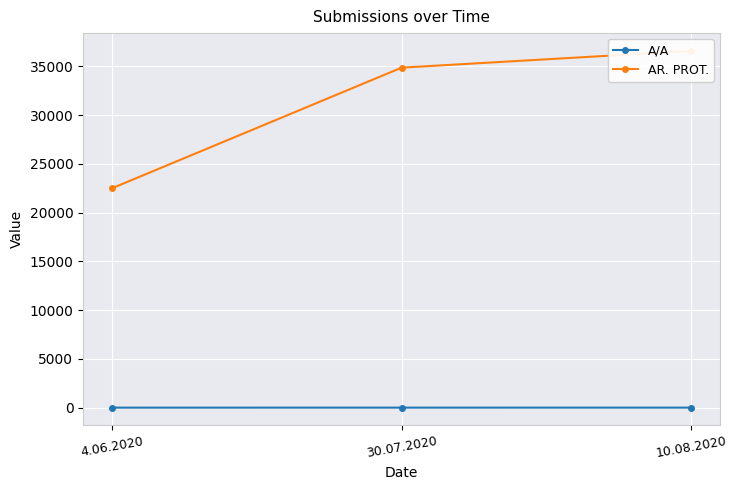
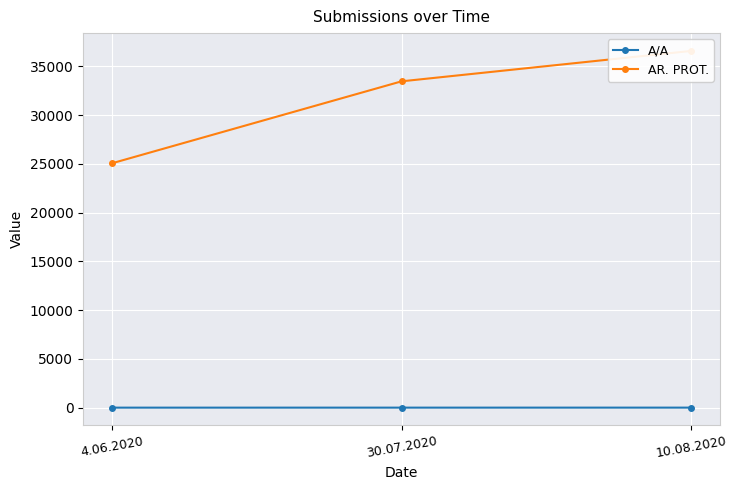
  {
    "A/A": {
      "4.06.2020": 0,
      "30.07.2020": 0,
      "10.08.2020": 0
    },
    "AR. PROT.": {
-     "4.06.2020": 23000,
-     "30.07.2020": 35000
+     "4.06.2020": 25000,
+     "30.07.2020": 33000
    }
  }
